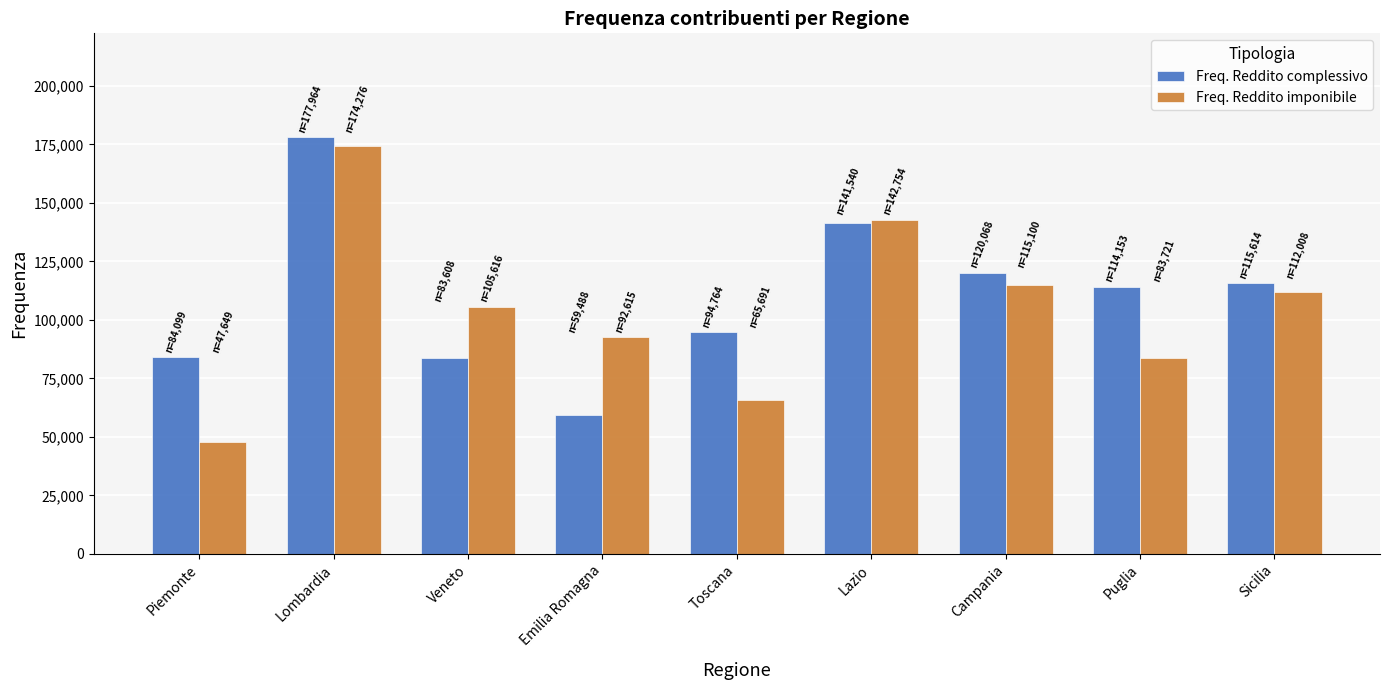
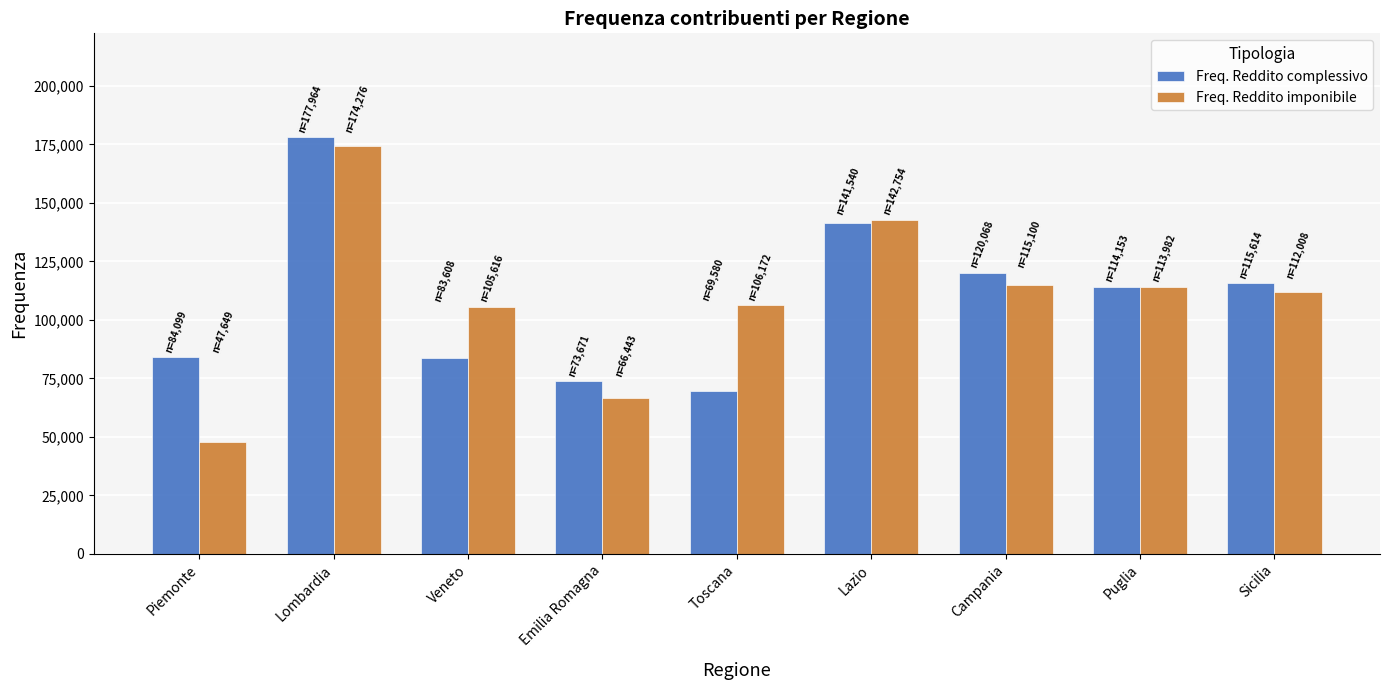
  {
    "Freq. Reddito complessivo": {
      "Piemonte": "84,099",
      "Lombardia": "177,964",
-     "Emilia Romagna": "59,488",
-     "Toscana": "94,764",
+     "Emilia Romagna": "73,671",
+     "Toscana": "69,580",
      "Lazio": "141,540",
      "Campania": "120,068",
      "Puglia": "114,153",
      "Sicilia": "115,614"
    },
    "Freq. Reddito imponibile": {
      "Lombardia": "174,276",
      "Veneto": "105,616",
-     "Emilia Romagna": "92,615",
-     "Toscana": "65,691",
+     "Emilia Romagna": "66,443",
+     "Toscana": "106,172",
      "Lazio": "142,754",
      "Campania": "115,100",
-     "Puglia": "83,721",
+     "Puglia": "113,982",
      "Sicilia": "112,008"
    }
  }
